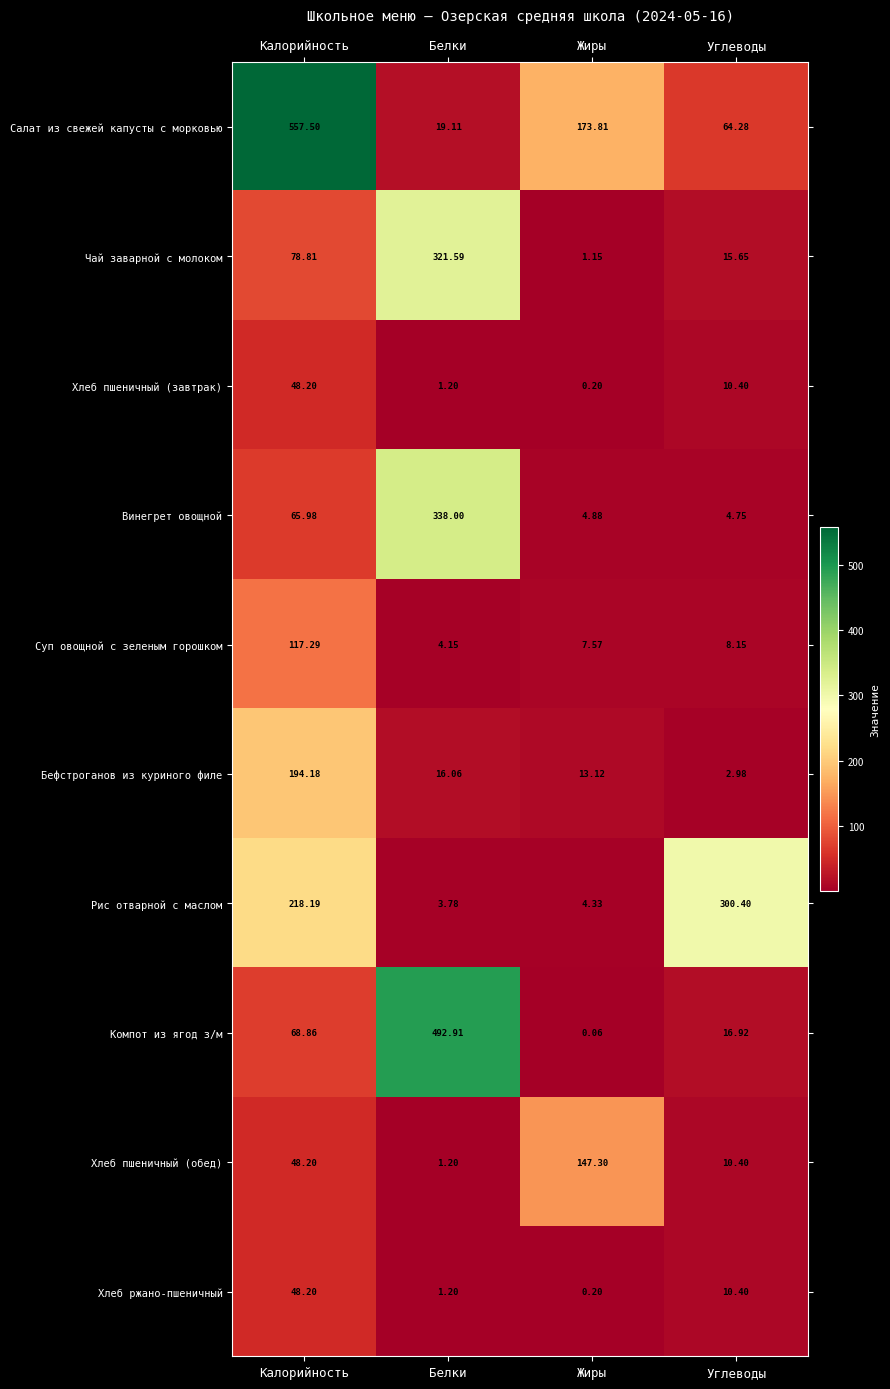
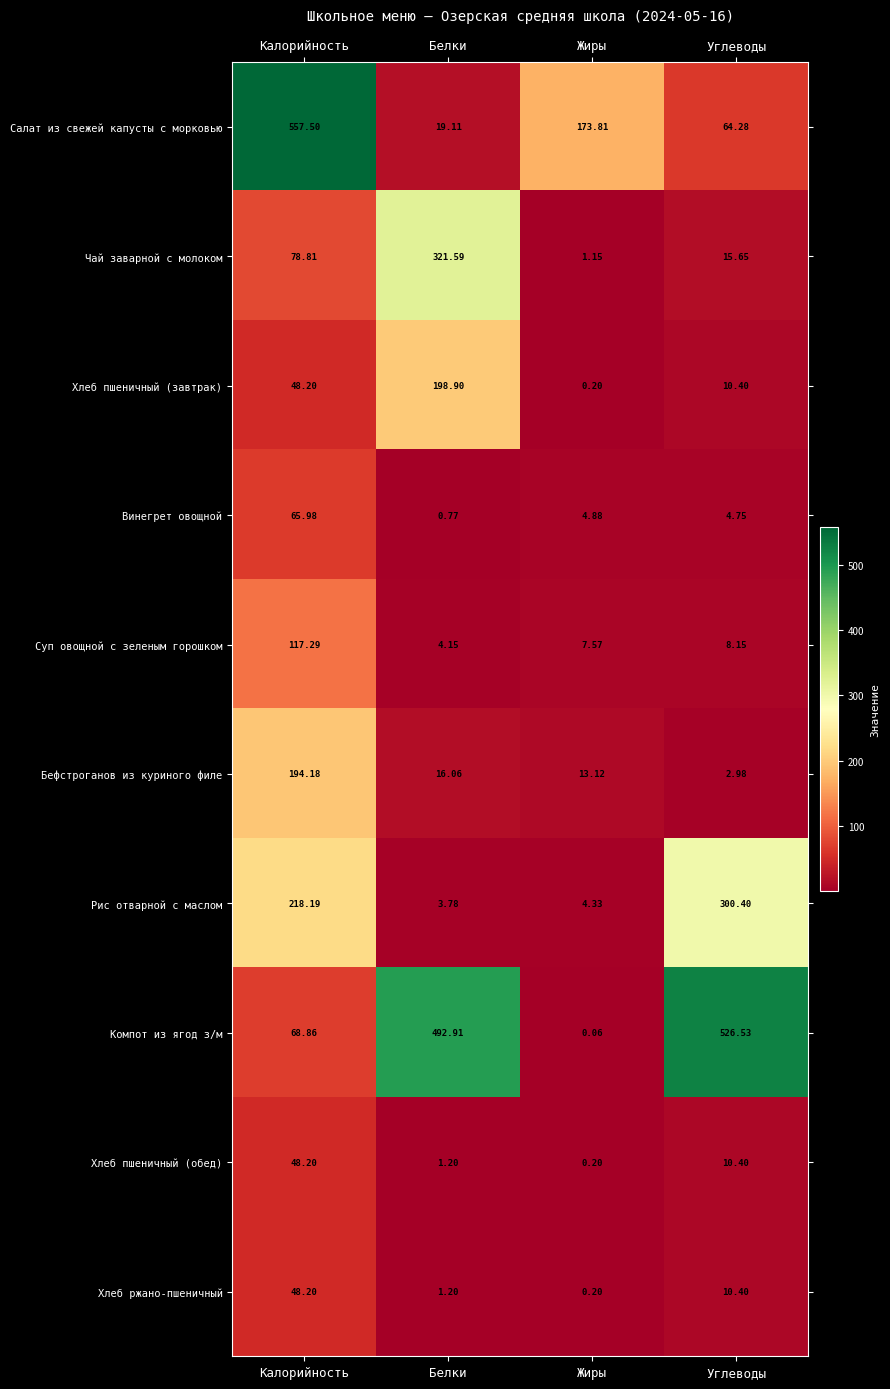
  {
    "Салат из свежей капусты с морковью": {
      "Калорийность": 557.50,
      "Белки": 19.11,
      "Жиры": 173.81,
      "Углеводы": 64.28
    },
    "Чай заварной с молоком": {
      "Калорийность": 78.81,
      "Белки": 321.59,
      "Жиры": 1.15,
      "Углеводы": 15.65
    },
    "Хлеб пшеничный (завтрак)": {
      "Калорийность": 48.20,
-     "Белки": 1.20,
+     "Белки": 198.90,
      "Жиры": 0.20,
      "Углеводы": 10.40
    },
    "Винегрет овощной": {
      "Калорийность": 65.98,
-     "Белки": 338.00,
+     "Белки": 0.77,
      "Жиры": 4.88,
      "Углеводы": 4.75
    },
    "Суп овощной с зеленым горошком": {
      "Калорийность": 117.29,
      "Белки": 4.15,
      "Жиры": 7.57,
      "Углеводы": 8.15
    },
    "Бефстроганов из куриного филе": {
      "Калорийность": 194.18,
      "Белки": 16.06,
      "Жиры": 13.12,
      "Углеводы": 2.98
    },
    "Рис отварной с маслом": {
      "Калорийность": 218.19,
      "Белки": 3.78,
      "Жиры": 4.33,
      "Углеводы": 300.40
    },
    "Компот из ягод з/м": {
      "Калорийность": 68.86,
      "Белки": 492.91,
      "Жиры": 0.06,
-     "Углеводы": 16.92
+     "Углеводы": 526.53
    },
    "Хлеб пшеничный (обед)": {
      "Калорийность": 48.20,
      "Белки": 1.20,
-     "Жиры": 147.30,
+     "Жиры": 0.20,
      "Углеводы": 10.40
    },
    "Хлеб ржано-пшеничный": {
      "Калорийность": 48.20,
      "Белки": 1.20,
      "Жиры": 0.20,
      "Углеводы": 10.40
    }
  }
